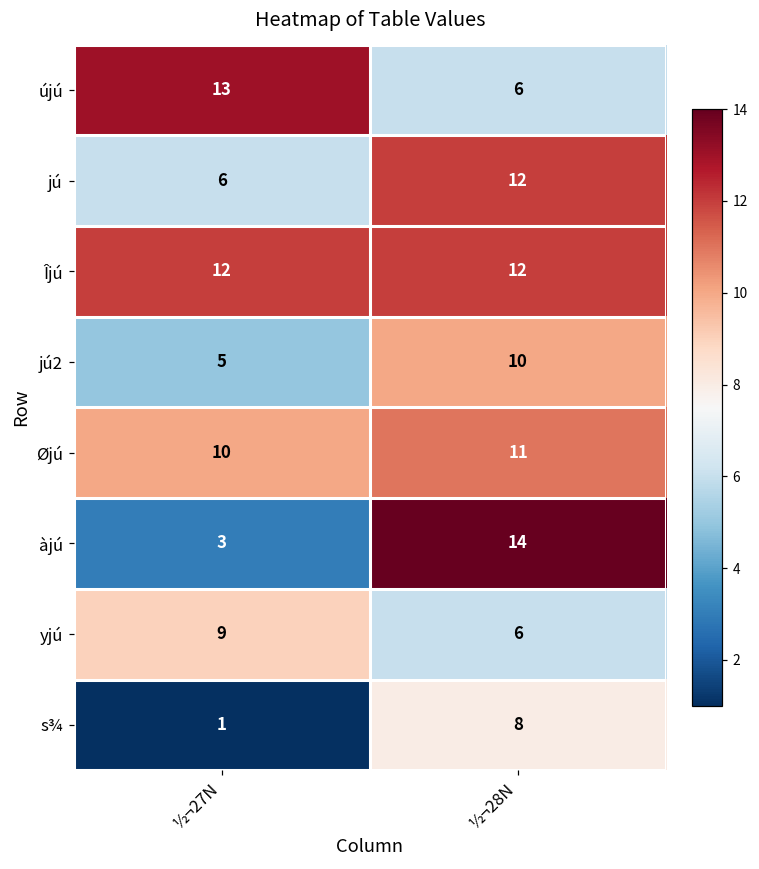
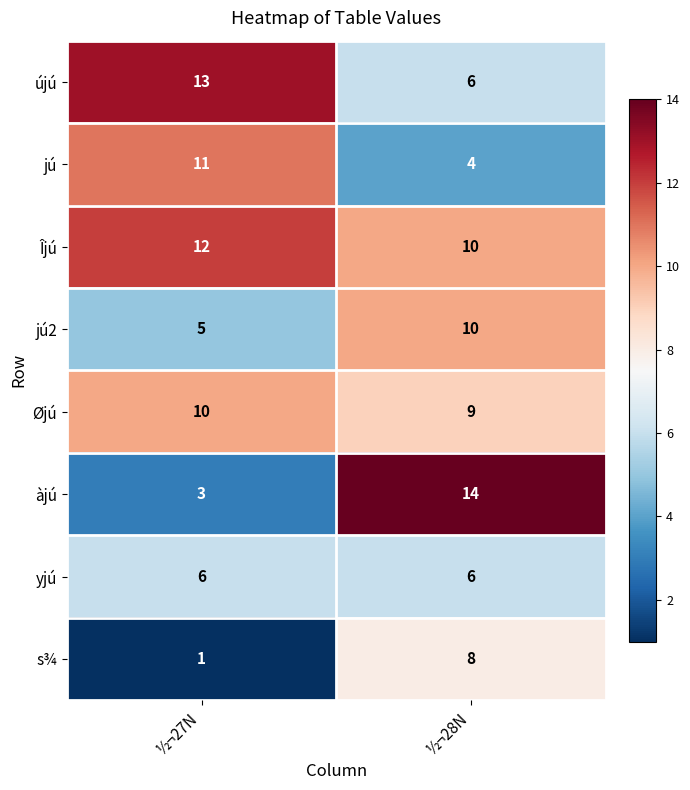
  {
    "újú": {
      "½¬27N": 13,
      "½¬28N": 6
    },
    "jú": {
-     "½¬27N": 6,
-     "½¬28N": 12
+     "½¬27N": 11,
+     "½¬28N": 4
    },
    "Îjú": {
      "½¬27N": 12,
-     "½¬28N": 12
+     "½¬28N": 10
    },
    "jú2": {
      "½¬27N": 5,
      "½¬28N": 10
    },
    "Øjú": {
      "½¬27N": 10,
-     "½¬28N": 11
+     "½¬28N": 9
    },
    "àjú": {
      "½¬27N": 3,
      "½¬28N": 14
    },
    "yjú": {
-     "½¬27N": 9,
+     "½¬27N": 6,
      "½¬28N": 6
    },
    "s¾": {
      "½¬27N": 1,
      "½¬28N": 8
    }
  }
